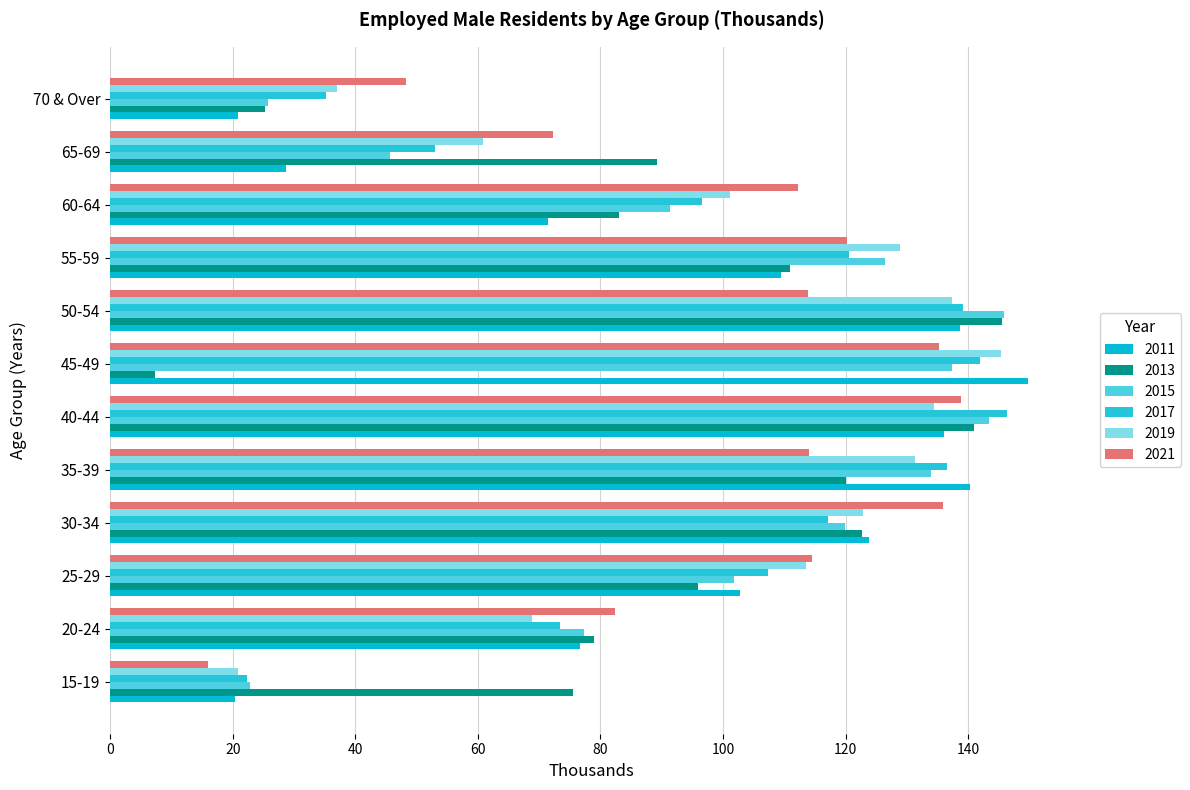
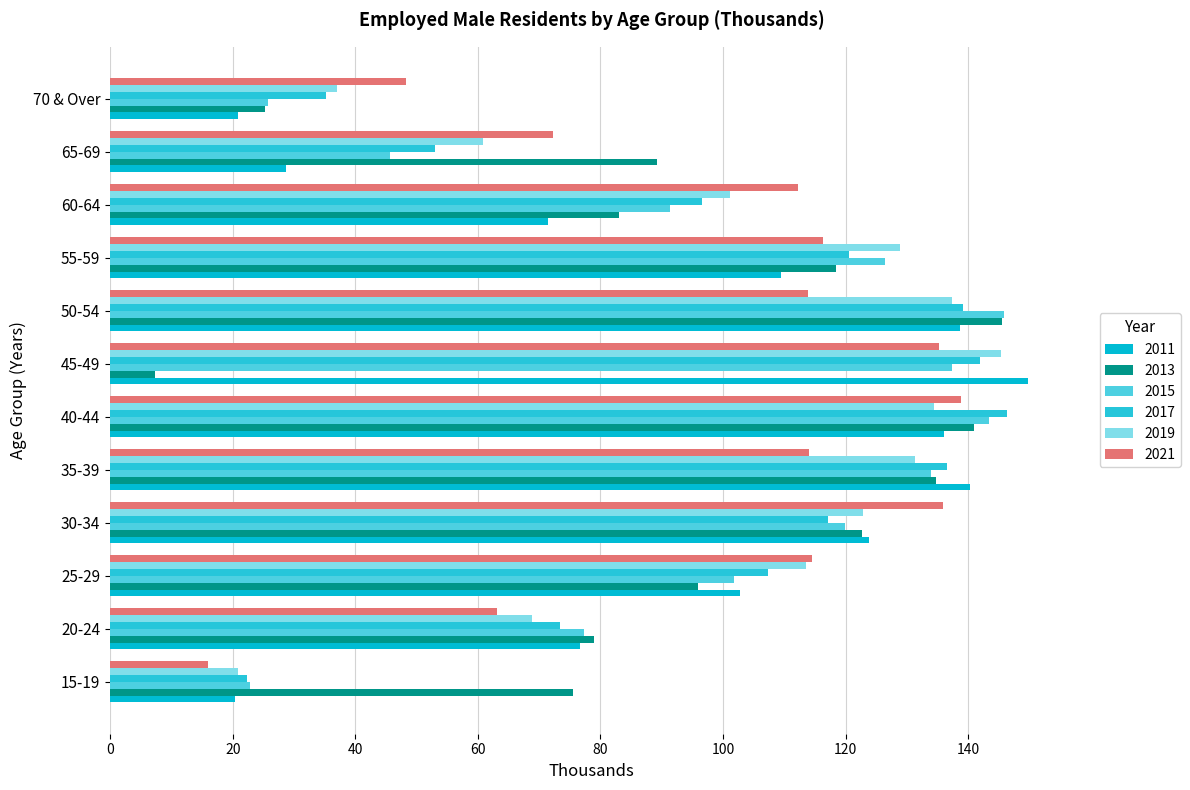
  {
    "2013": {
      "70 & Over": 25,
      "65-69": 89,
      "60-64": 83,
-     "55-59": 111,
+     "55-59": 118,
      "50-54": 146,
      "45-49": 7,
      "40-44": 141,
-     "35-39": 120,
+     "35-39": 135,
      "30-34": 123,
      "25-29": 96,
      "20-24": 79,
      "15-19": 76
    },
    "2021": {
      "70 & Over": 48,
      "65-69": 72,
      "60-64": 112,
-     "55-59": 120,
+     "55-59": 116,
      "50-54": 114,
      "45-49": 135,
      "40-44": 139,
      "35-39": 114,
      "30-34": 136,
      "25-29": 115,
-     "20-24": 82,
+     "20-24": 63,
      "15-19": 16
    }
  }
